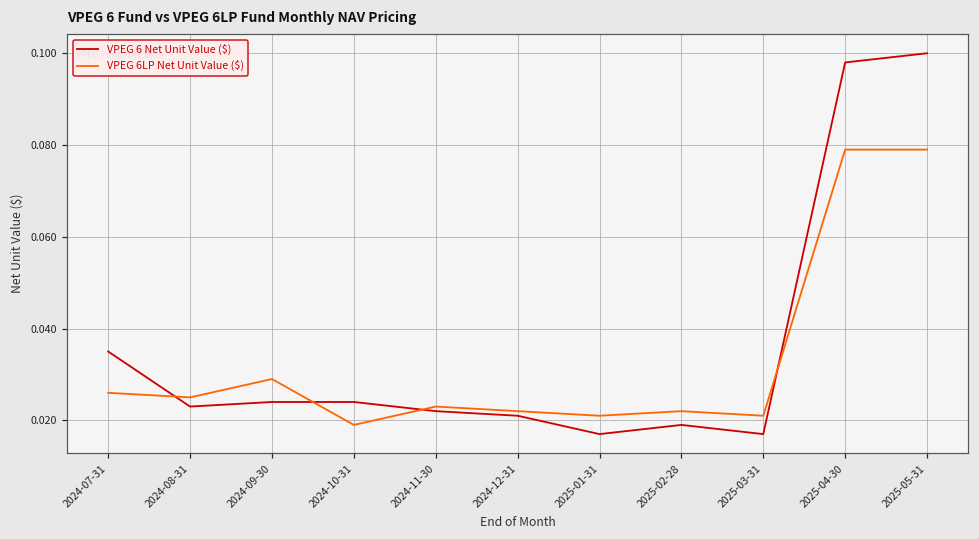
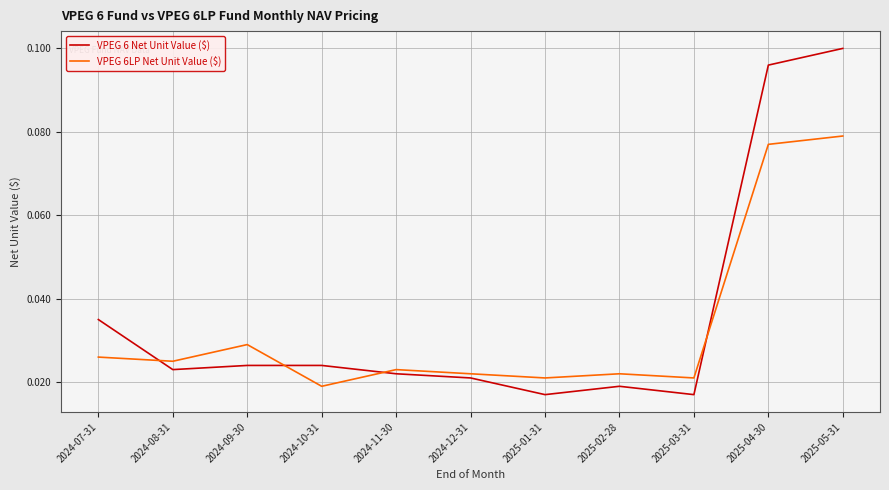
  {
    "VPEG 6 Net Unit Value ($)": {
      "2024-07-31": 0.035,
      "2024-08-31": 0.023,
      "2024-09-30": 0.024,
      "2024-10-31": 0.024,
      "2024-11-30": 0.022,
      "2024-12-31": 0.021,
      "2025-01-31": 0.017,
      "2025-02-28": 0.019,
      "2025-03-31": 0.017,
-     "2025-04-30": 0.098,
+     "2025-04-30": 0.096,
      "2025-05-31": 0.100
    },
    "VPEG 6LP Net Unit Value ($)": {
      "2024-07-31": 0.026,
      "2024-08-31": 0.025,
      "2024-09-30": 0.029,
      "2024-10-31": 0.019,
      "2024-11-30": 0.023,
      "2024-12-31": 0.022,
      "2025-01-31": 0.021,
      "2025-02-28": 0.022,
      "2025-03-31": 0.021,
-     "2025-04-30": 0.079,
+     "2025-04-30": 0.077,
      "2025-05-31": 0.079
    }
  }
